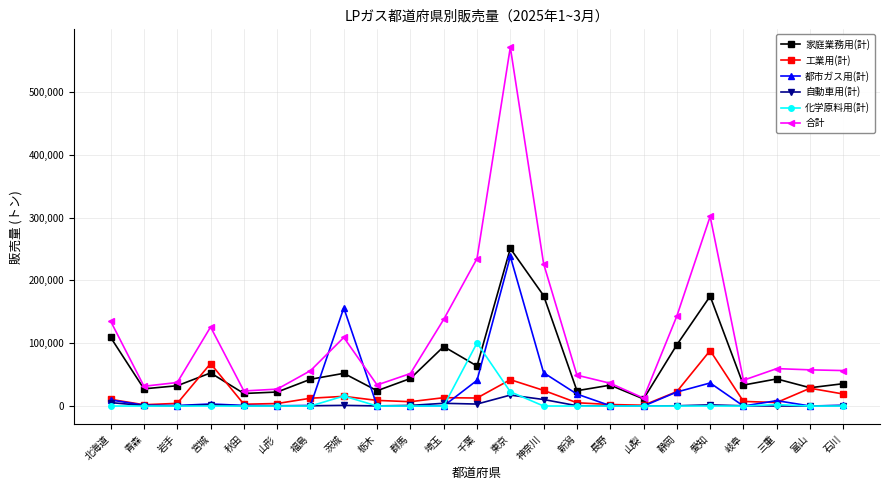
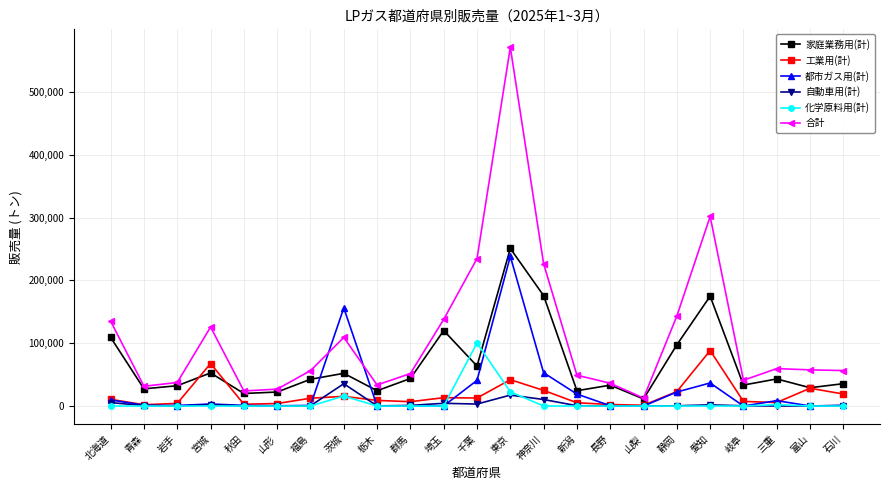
  {
    "家庭業務用(計)": {
      "北海道": "110,000",
      "岩手": "30,000",
      "宮城": "50,000",
      "秋田": "20,000",
      "山形": "20,000",
      "福島": "40,000",
      "茨城": "50,000",
      "栃木": "20,000",
      "群馬": "40,000",
-     "埼玉": "90,000",
+     "埼玉": "120,000",
      "千葉": "60,000",
      "東京": "250,000",
      "神奈川": "180,000",
      "新潟": "20,000",
      "静岡": "100,000",
      "愛知": "170,000",
      "岐阜": "30,000",
      "三重": "40,000",
      "石川": "40,000"
    },
    "工業用(計)": {
      "宮城": "70,000",
      "福島": "10,000",
      "栃木": "10,000",
      "群馬": "10,000",
      "埼玉": "10,000",
      "千葉": "10,000",
      "東京": "40,000",
      "神奈川": "20,000",
      "新潟": "10,000",
      "愛知": "90,000",
      "岐阜": "10,000",
      "石川": "20,000"
    },
    "都市ガス用(計)": {
      "茨城": "160,000",
      "千葉": "40,000",
      "東京": "240,000",
      "神奈川": "50,000",
      "新潟": "20,000",
      "愛知": "40,000"
    },
    "自動車用(計)": {
      "北海道": "10,000",
-     "茨城": "0",
+     "茨城": "40,000",
      "埼玉": "0",
      "千葉": "0",
      "東京": "20,000",
      "神奈川": "10,000"
    },
    "化学原料用(計)": {
      "北海道": "0",
      "千葉": "100,000",
      "東京": "20,000",
      "神奈川": "0"
    },
    "合計": {
      "北海道": "130,000",
      "岩手": "40,000",
      "宮城": "130,000",
      "秋田": "20,000",
      "山形": "30,000",
      "福島": "60,000",
      "茨城": "110,000",
      "栃木": "30,000",
      "群馬": "50,000",
      "埼玉": "140,000",
      "千葉": "230,000",
      "東京": "570,000",
      "神奈川": "230,000",
      "新潟": "50,000",
      "静岡": "140,000",
      "愛知": "300,000",
      "岐阜": "40,000",
      "三重": "60,000",
      "富山": "60,000",
      "石川": "60,000"
    }
  }
